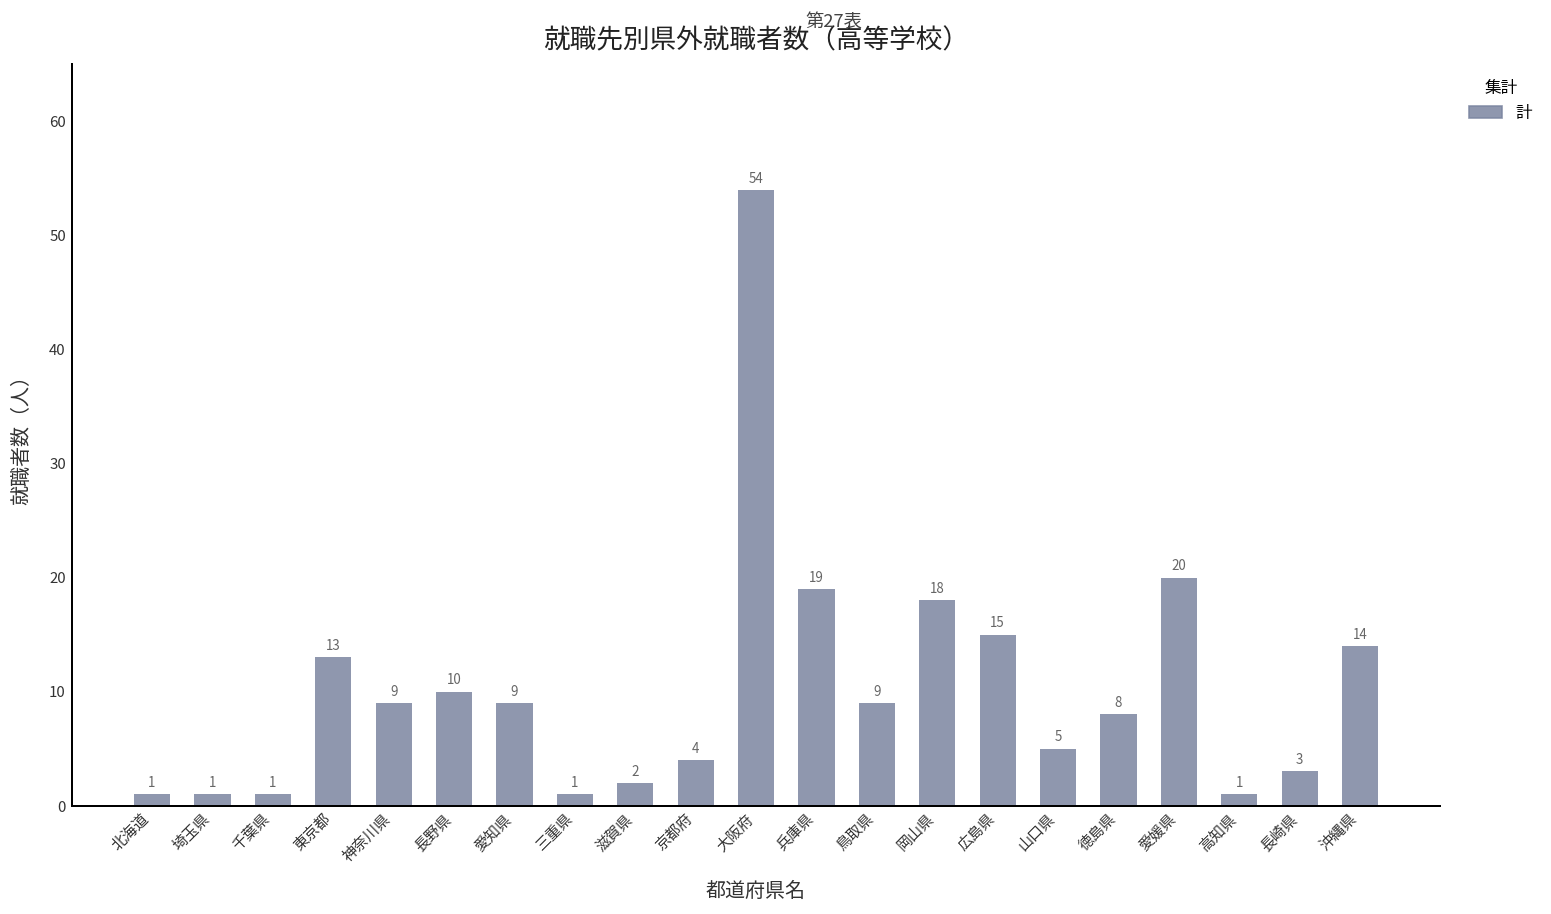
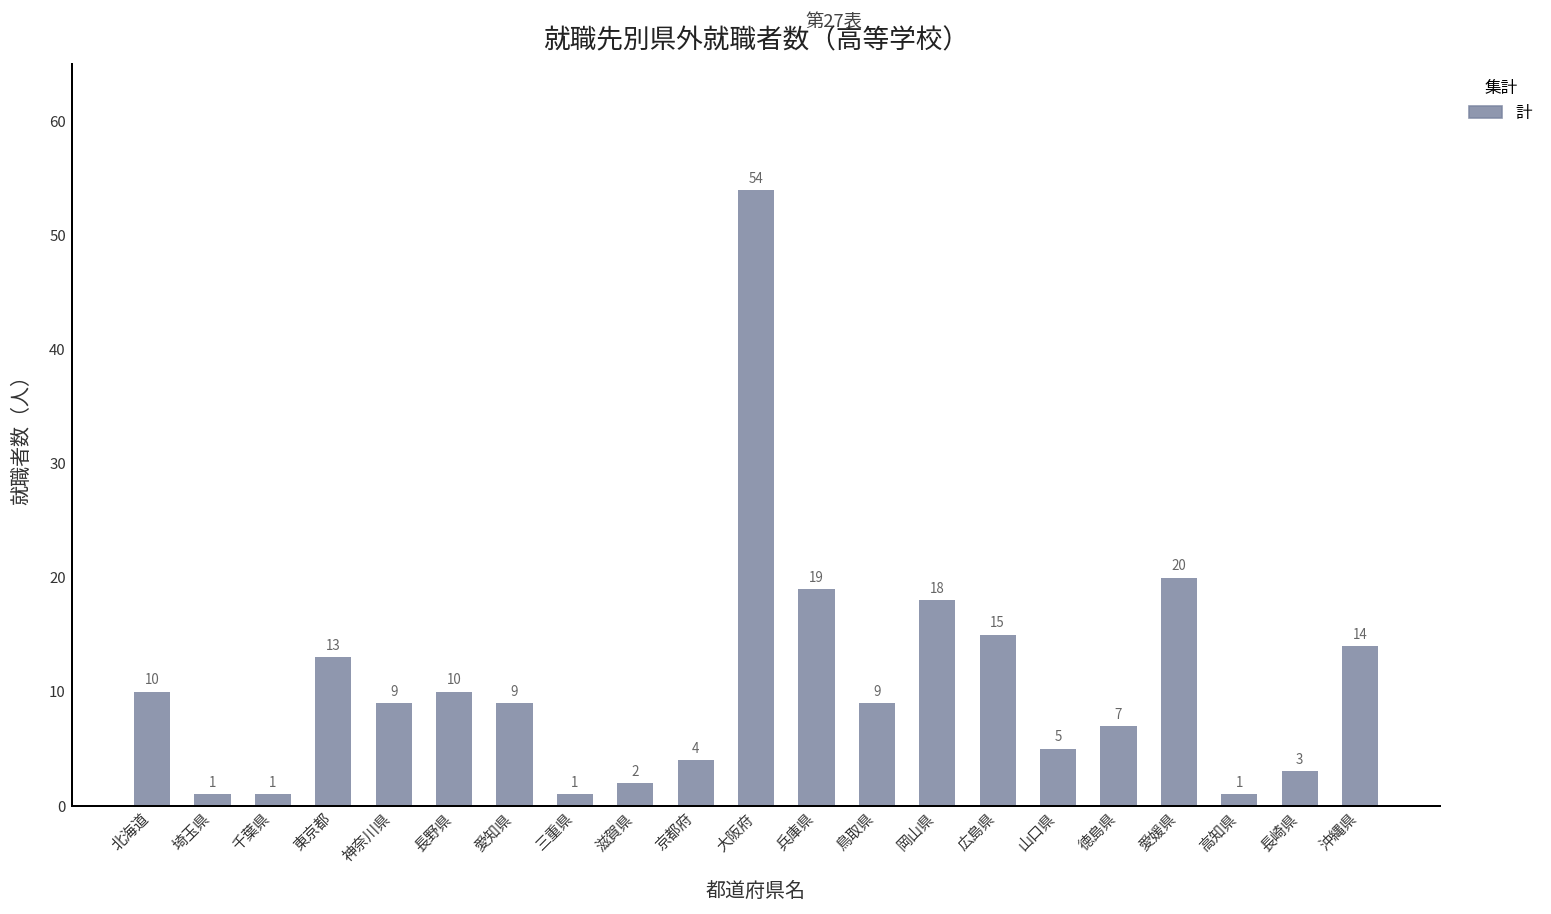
  {
-   "北海道": 1,
+   "北海道": 10,
    "埼玉県": 1,
    "千葉県": 1,
    "東京都": 13,
    "神奈川県": 9,
    "長野県": 10,
    "愛知県": 9,
    "三重県": 1,
    "滋賀県": 2,
    "京都府": 4,
    "大阪府": 54,
    "兵庫県": 19,
    "鳥取県": 9,
    "岡山県": 18,
    "広島県": 15,
    "山口県": 5,
-   "徳島県": 8,
+   "徳島県": 7,
    "愛媛県": 20,
    "高知県": 1,
    "長崎県": 3,
    "沖縄県": 14
  }
